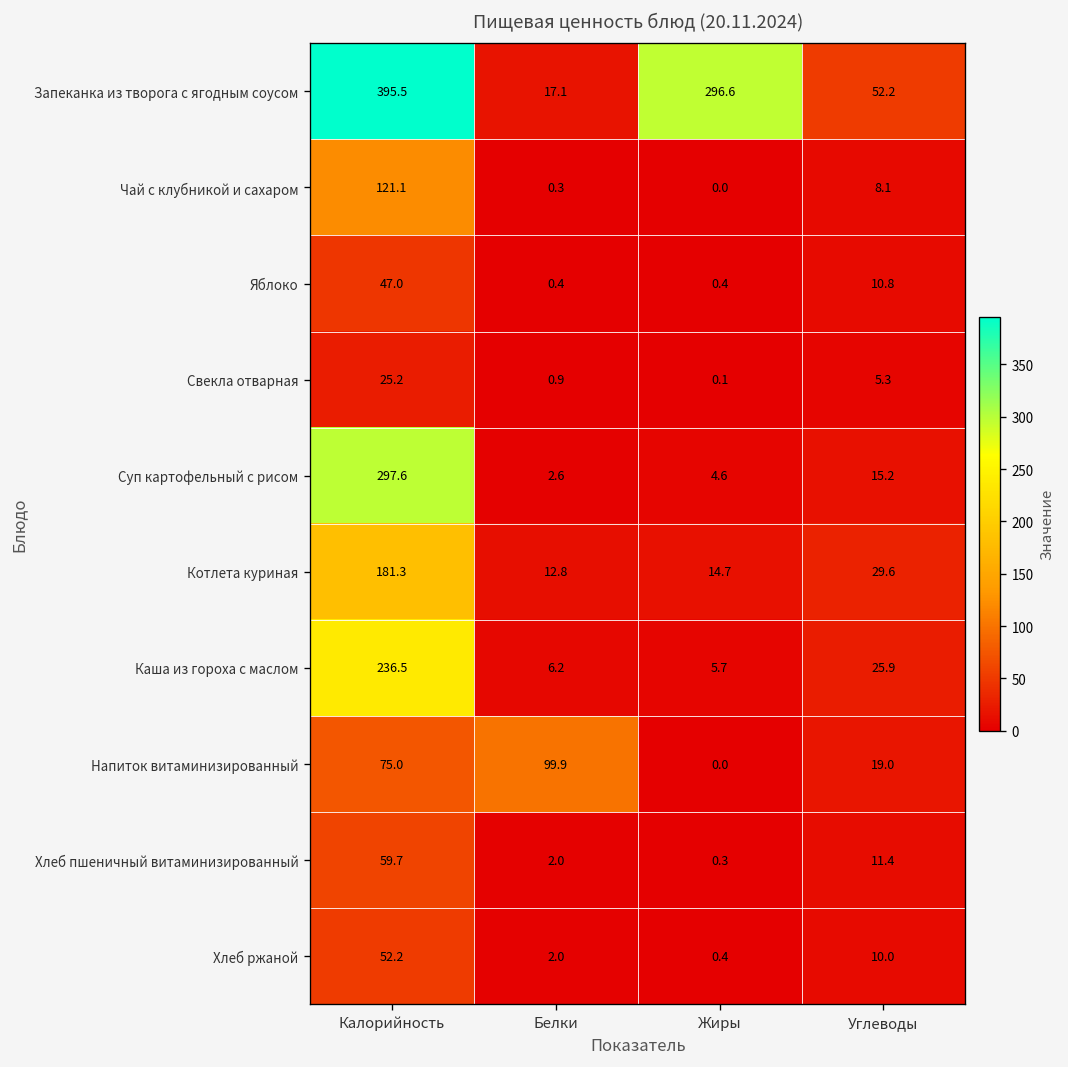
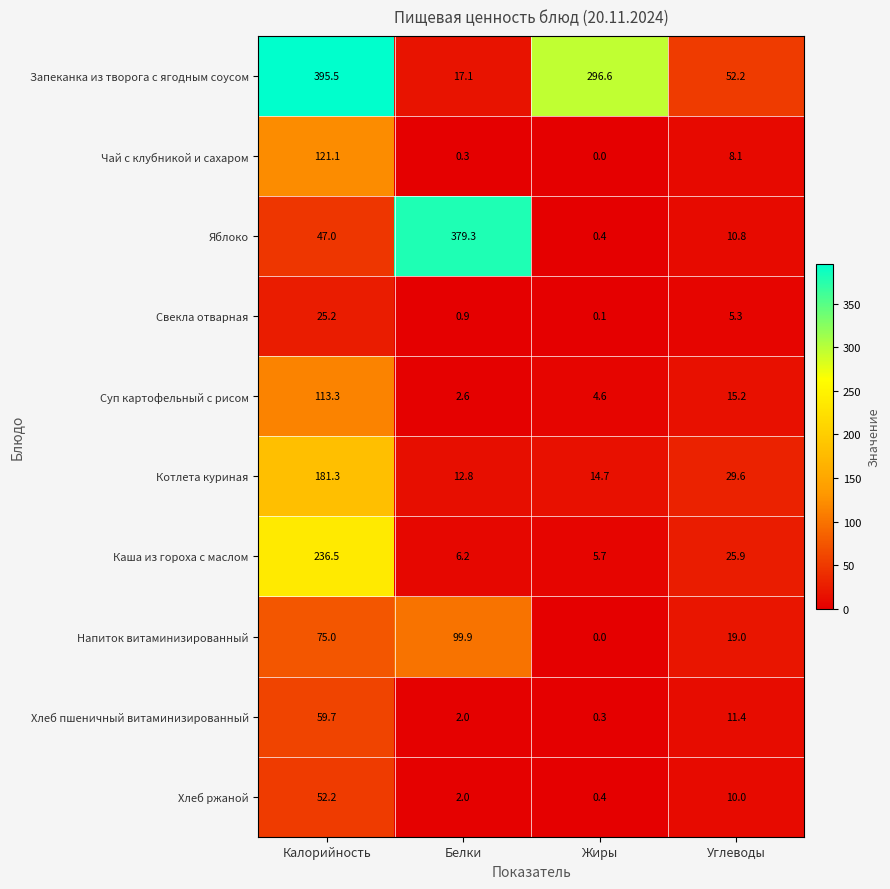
  {
    "Запеканка из творога с ягодным соусом": {
      "Калорийность": 395.5,
      "Белки": 17.1,
      "Жиры": 296.6,
      "Углеводы": 52.2
    },
    "Чай с клубникой и сахаром": {
      "Калорийность": 121.1,
      "Белки": 0.3,
      "Жиры": 0.0,
      "Углеводы": 8.1
    },
    "Яблоко": {
      "Калорийность": 47.0,
-     "Белки": 0.4,
+     "Белки": 379.3,
      "Жиры": 0.4,
      "Углеводы": 10.8
    },
    "Свекла отварная": {
      "Калорийность": 25.2,
      "Белки": 0.9,
      "Жиры": 0.1,
      "Углеводы": 5.3
    },
    "Суп картофельный с рисом": {
-     "Калорийность": 297.6,
+     "Калорийность": 113.3,
      "Белки": 2.6,
      "Жиры": 4.6,
      "Углеводы": 15.2
    },
    "Котлета куриная": {
      "Калорийность": 181.3,
      "Белки": 12.8,
      "Жиры": 14.7,
      "Углеводы": 29.6
    },
    "Каша из гороха с маслом": {
      "Калорийность": 236.5,
      "Белки": 6.2,
      "Жиры": 5.7,
      "Углеводы": 25.9
    },
    "Напиток витаминизированный": {
      "Калорийность": 75.0,
      "Белки": 99.9,
      "Жиры": 0.0,
      "Углеводы": 19.0
    },
    "Хлеб пшеничный витаминизированный": {
      "Калорийность": 59.7,
      "Белки": 2.0,
      "Жиры": 0.3,
      "Углеводы": 11.4
    },
    "Хлеб ржаной": {
      "Калорийность": 52.2,
      "Белки": 2.0,
      "Жиры": 0.4,
      "Углеводы": 10.0
    }
  }
